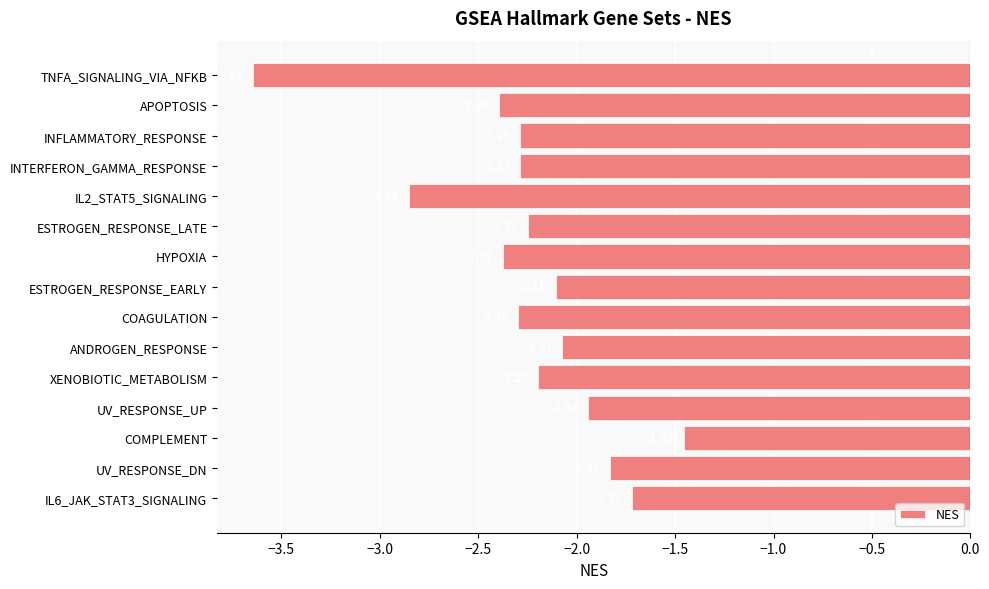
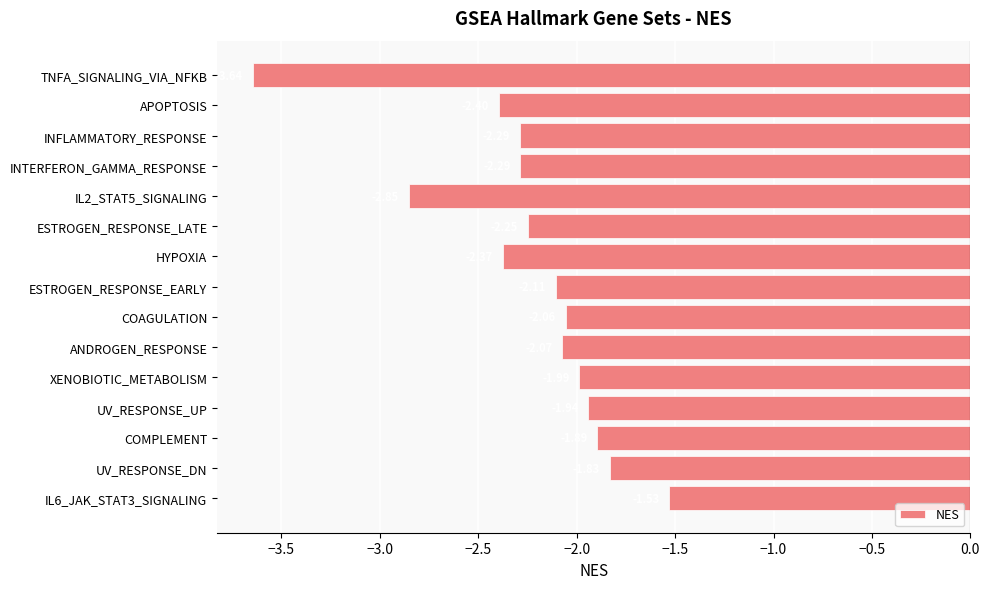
  {
    "TNFA_SIGNALING_VIA_NFKB": -3.64,
    "APOPTOSIS": -2.40,
    "INFLAMMATORY_RESPONSE": -2.29,
    "INTERFERON_GAMMA_RESPONSE": -2.29,
    "IL2_STAT5_SIGNALING": -2.85,
    "ESTROGEN_RESPONSE_LATE": -2.25,
    "HYPOXIA": -2.37,
    "ESTROGEN_RESPONSE_EARLY": -2.11,
-   "COAGULATION": -2.30,
+   "COAGULATION": -2.06,
    "ANDROGEN_RESPONSE": -2.07,
-   "XENOBIOTIC_METABOLISM": -2.20,
+   "XENOBIOTIC_METABOLISM": -1.99,
    "UV_RESPONSE_UP": -1.94,
-   "COMPLEMENT": -1.45,
+   "COMPLEMENT": -1.89,
    "UV_RESPONSE_DN": -1.83,
-   "IL6_JAK_STAT3_SIGNALING": -1.72
+   "IL6_JAK_STAT3_SIGNALING": -1.53
  }
